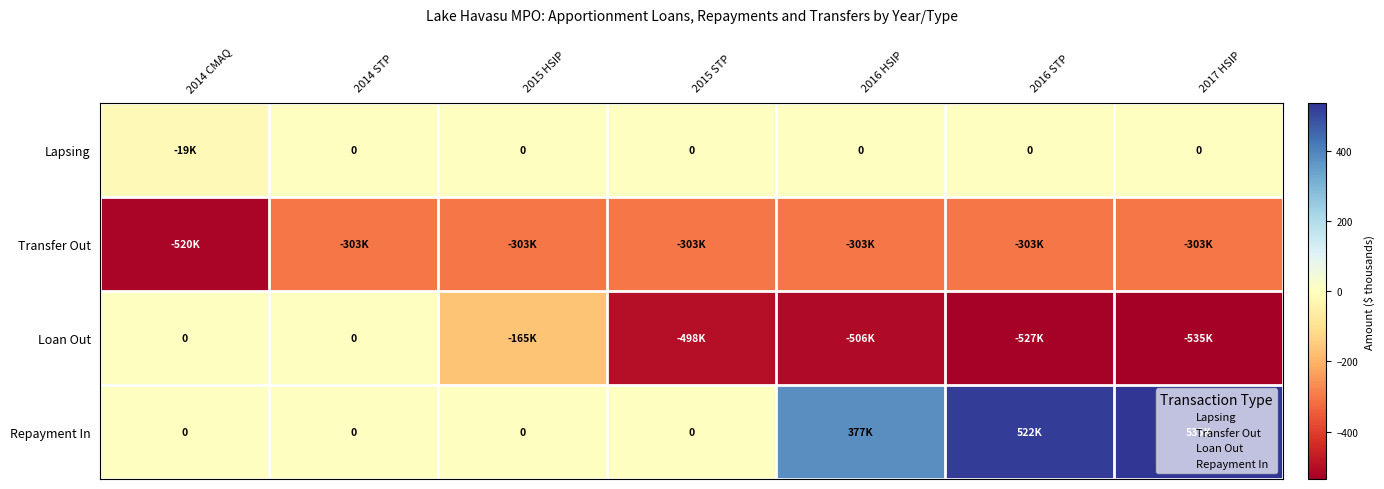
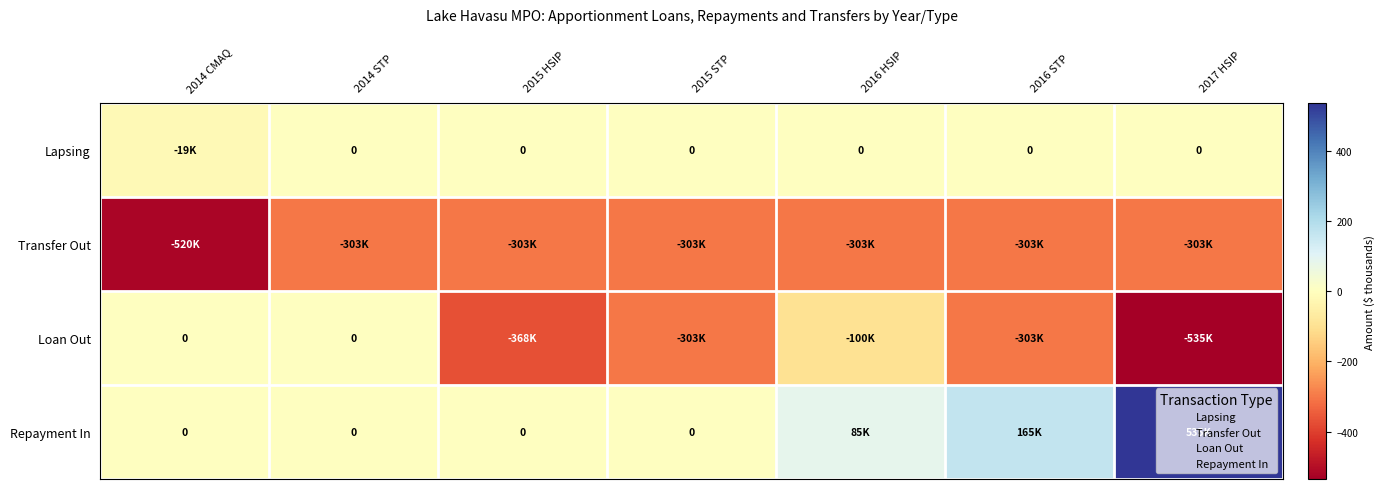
  {
    "Lapsing": {
      "2014 CMAQ": "-19K",
      "2014 STP": "0",
      "2015 HSIP": "0",
      "2015 STP": "0",
      "2016 HSIP": "0",
      "2016 STP": "0",
      "2017 HSIP": "0"
    },
    "Transfer Out": {
      "2014 CMAQ": "-520K",
      "2014 STP": "-303K",
      "2015 HSIP": "-303K",
      "2015 STP": "-303K",
      "2016 HSIP": "-303K",
      "2016 STP": "-303K",
      "2017 HSIP": "-303K"
    },
    "Loan Out": {
      "2014 CMAQ": "0",
      "2014 STP": "0",
-     "2015 HSIP": "-165K",
-     "2015 STP": "-498K",
-     "2016 HSIP": "-506K",
-     "2016 STP": "-527K",
+     "2015 HSIP": "-368K",
+     "2015 STP": "-303K",
+     "2016 HSIP": "-100K",
+     "2016 STP": "-303K",
      "2017 HSIP": "-535K"
    },
    "Repayment In": {
      "2014 CMAQ": "0",
      "2014 STP": "0",
      "2015 HSIP": "0",
      "2015 STP": "0",
-     "2016 HSIP": "377K",
-     "2016 STP": "522K"
+     "2016 HSIP": "85K",
+     "2016 STP": "165K"
    }
  }
